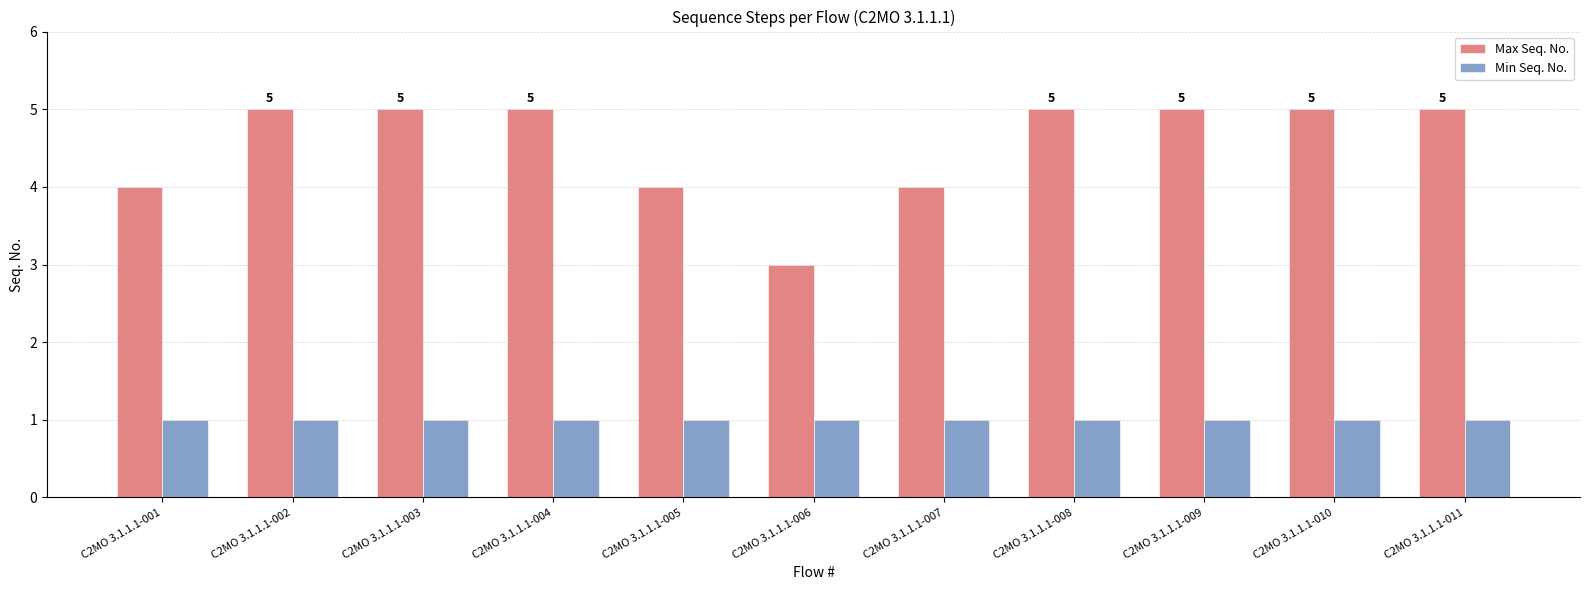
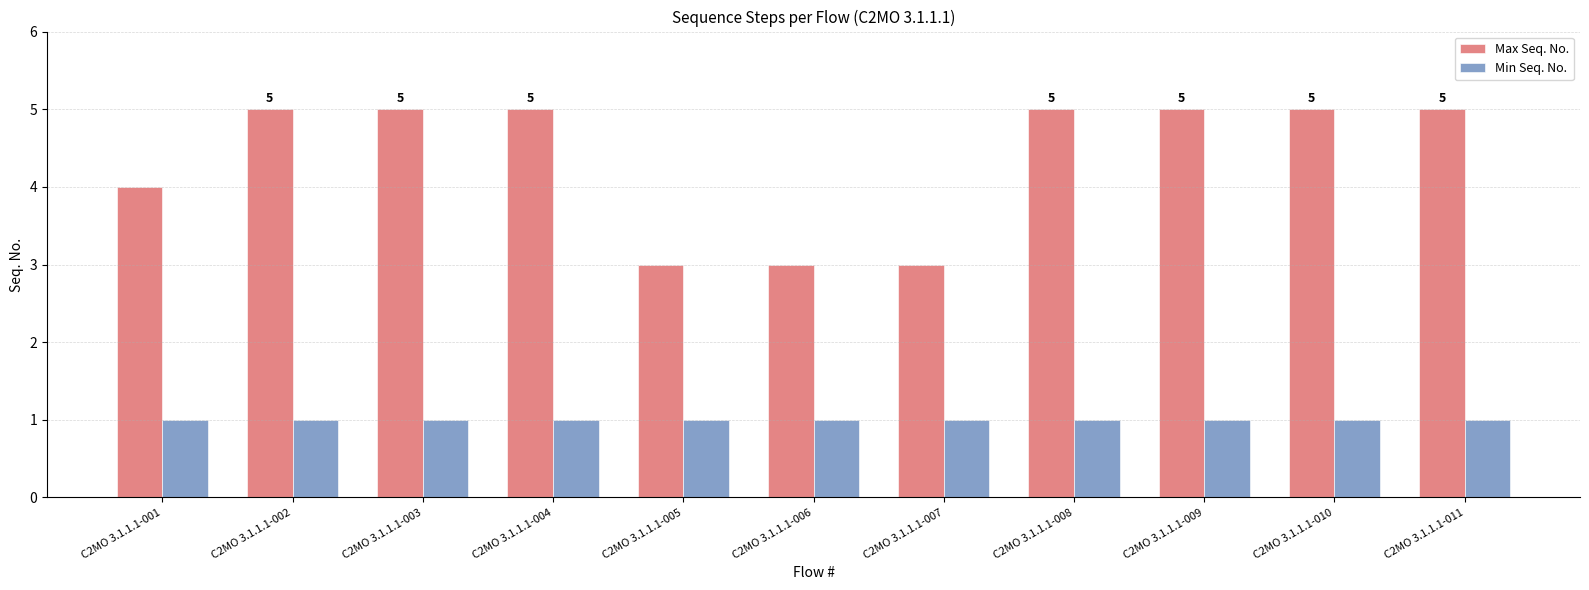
  {
    "Max Seq. No.": {
      "C2MO 3.1.1.1-001": 4,
-     "C2MO 3.1.1.1-005": 4,
+     "C2MO 3.1.1.1-005": 3,
      "C2MO 3.1.1.1-006": 3,
-     "C2MO 3.1.1.1-007": 4
+     "C2MO 3.1.1.1-007": 3
    },
    "Min Seq. No.": {
      "C2MO 3.1.1.1-001": 1,
      "C2MO 3.1.1.1-002": 1,
      "C2MO 3.1.1.1-003": 1,
      "C2MO 3.1.1.1-004": 1,
      "C2MO 3.1.1.1-005": 1,
      "C2MO 3.1.1.1-006": 1,
      "C2MO 3.1.1.1-007": 1,
      "C2MO 3.1.1.1-008": 1,
      "C2MO 3.1.1.1-009": 1,
      "C2MO 3.1.1.1-010": 1,
      "C2MO 3.1.1.1-011": 1
    }
  }
